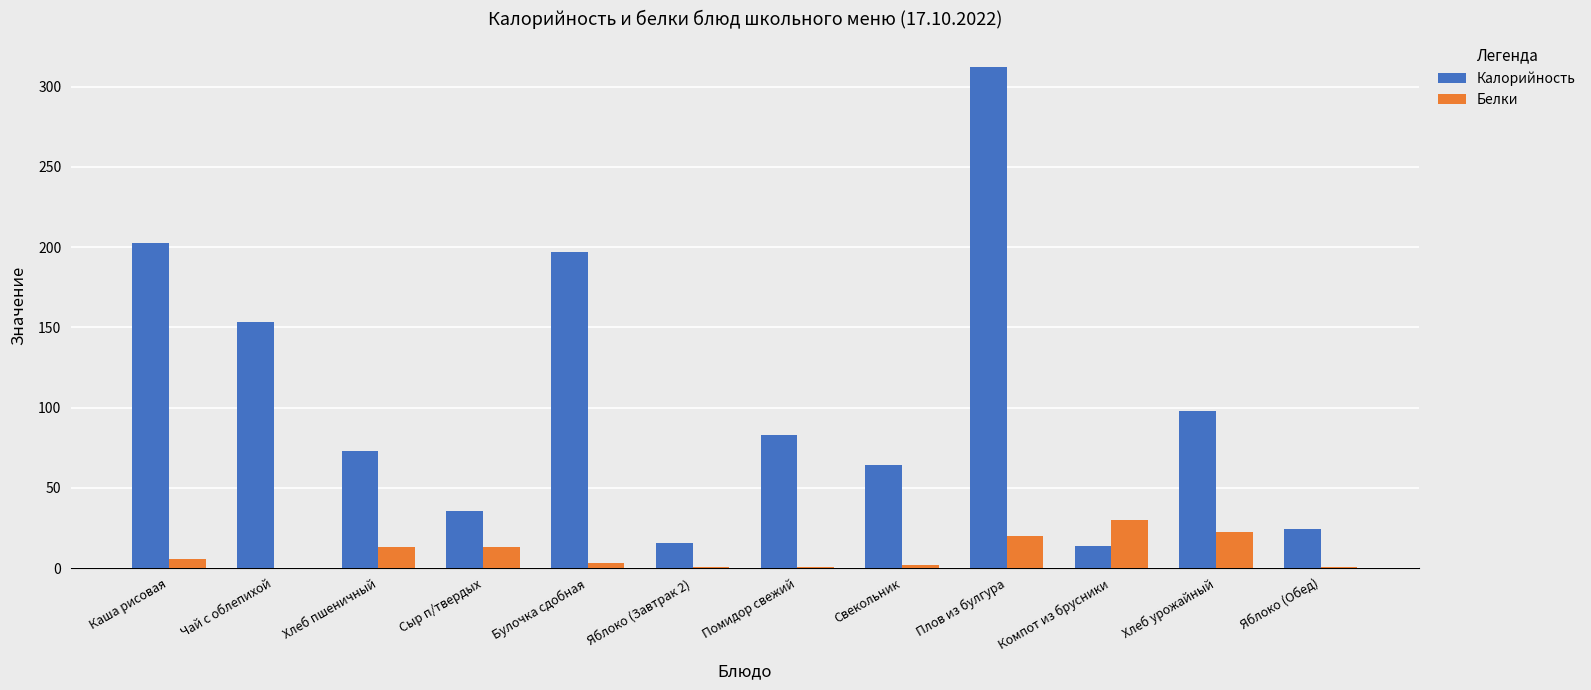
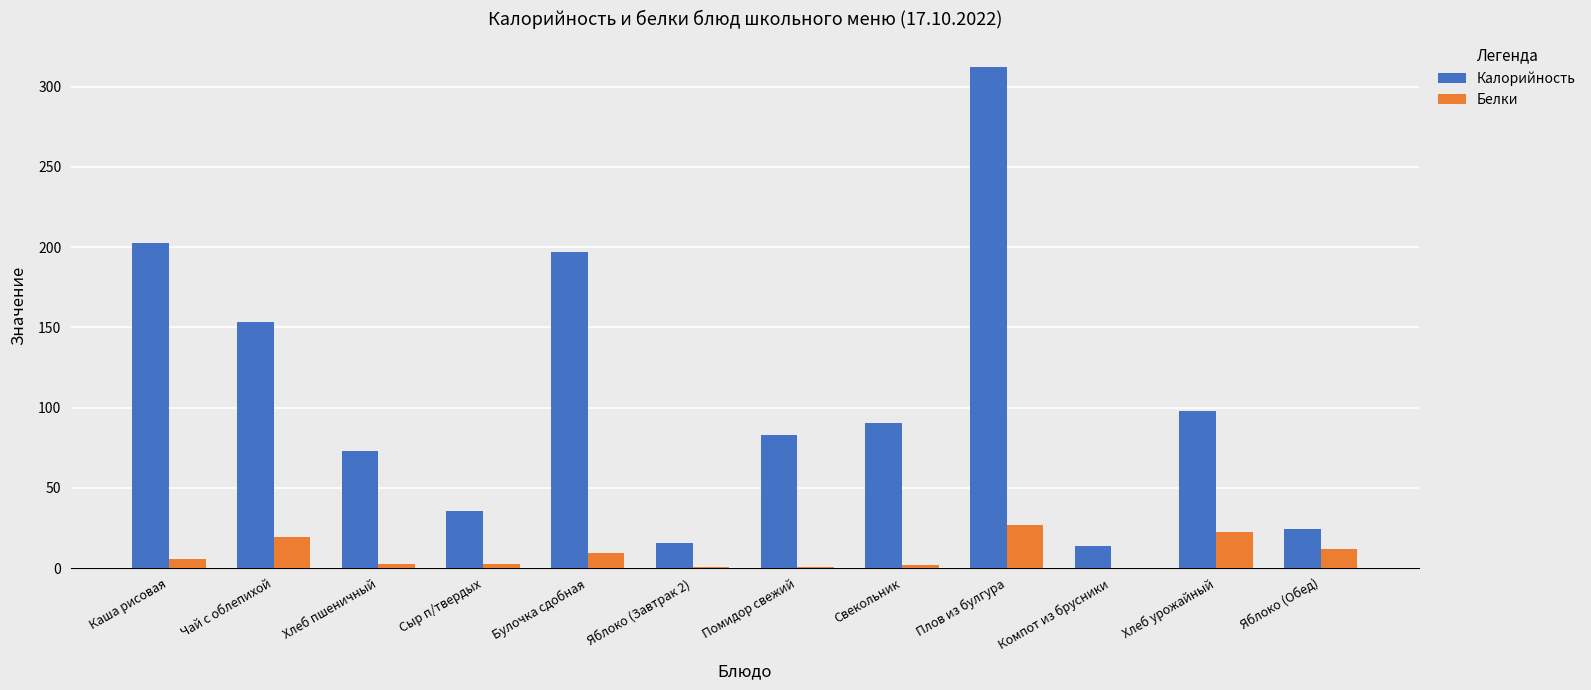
  {
    "Калорийность": {
      "Каша рисовая": 203,
      "Чай с облепихой": 153,
      "Хлеб пшеничный": 73,
      "Сыр п/твердых": 36,
      "Булочка сдобная": 197,
      "Яблоко (Завтрак 2)": 15,
      "Помидор свежий": 83,
-     "Свекольник": 64,
+     "Свекольник": 90,
      "Плов из булгура": 312,
      "Компот из брусники": 14,
      "Хлеб урожайный": 98,
      "Яблоко (Обед)": 25
    },
    "Белки": {
      "Каша рисовая": 6,
-     "Чай с облепихой": 0,
-     "Хлеб пшеничный": 13,
-     "Сыр п/твердых": 13,
-     "Булочка сдобная": 3,
+     "Чай с облепихой": 19,
+     "Хлеб пшеничный": 3,
+     "Сыр п/твердых": 2,
+     "Булочка сдобная": 9,
      "Свекольник": 2,
-     "Плов из булгура": 20,
-     "Компот из брусники": 30,
+     "Плов из булгура": 27,
+     "Компот из брусники": 0,
      "Хлеб урожайный": 22,
-     "Яблоко (Обед)": 1
+     "Яблоко (Обед)": 12
    }
  }
